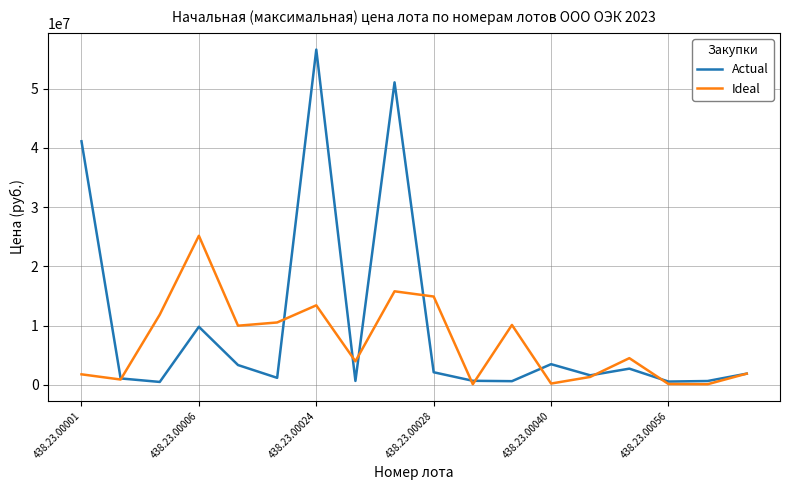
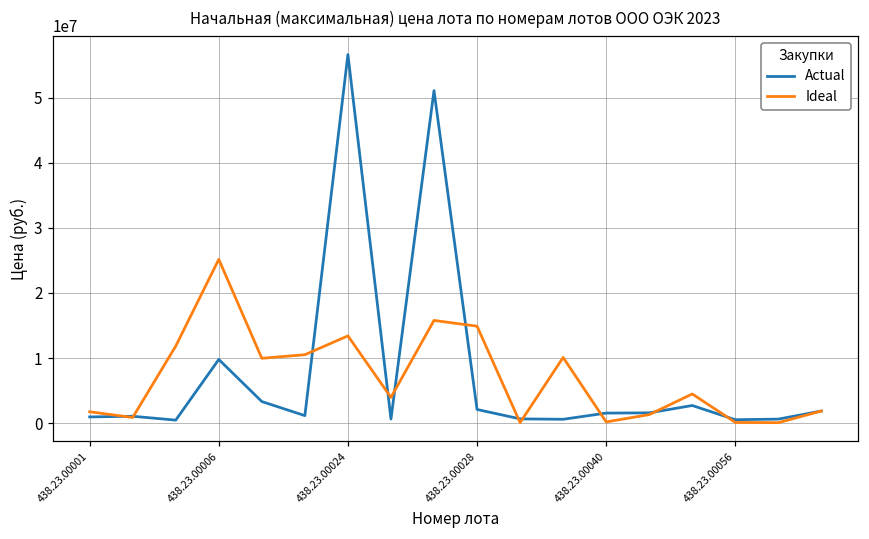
  {
    "Actual": {
-     "438.23.00001": 41000000,
+     "438.23.00001": 1000000,
      "438.23.00006": 10000000,
      "438.23.00024": 57000000,
      "438.23.00028": 2000000,
-     "438.23.00040": 3000000
+     "438.23.00040": 2000000
    },
    "Ideal": {
      "438.23.00001": 2000000,
      "438.23.00006": 25000000,
      "438.23.00024": 13000000,
      "438.23.00028": 15000000,
      "438.23.00040": 0
    }
  }
